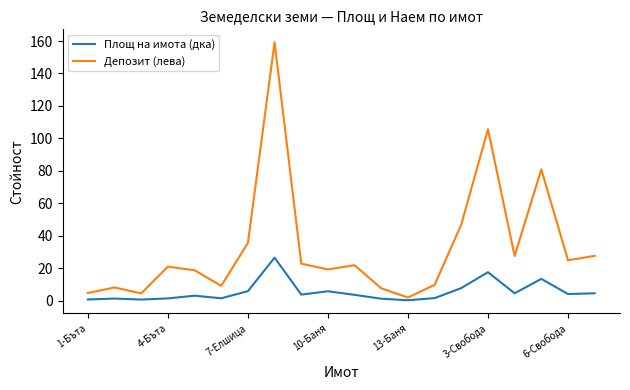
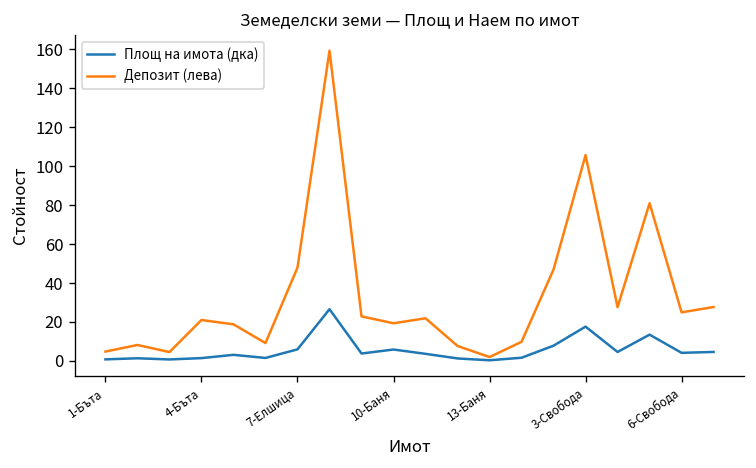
  {
    "Площ на имота (дка)": {
      "1-Бъта": 1,
      "4-Бъта": 1,
      "7-Елшица": 6,
      "10-Баня": 6,
      "13-Баня": 0,
      "3-Свобода": 18,
      "6-Свобода": 4
    },
    "Депозит (лева)": {
      "1-Бъта": 5,
      "4-Бъта": 21,
-     "7-Елшица": 36,
+     "7-Елшица": 48,
      "10-Баня": 19,
      "13-Баня": 2,
      "3-Свобода": 106,
      "6-Свобода": 25
    }
  }
